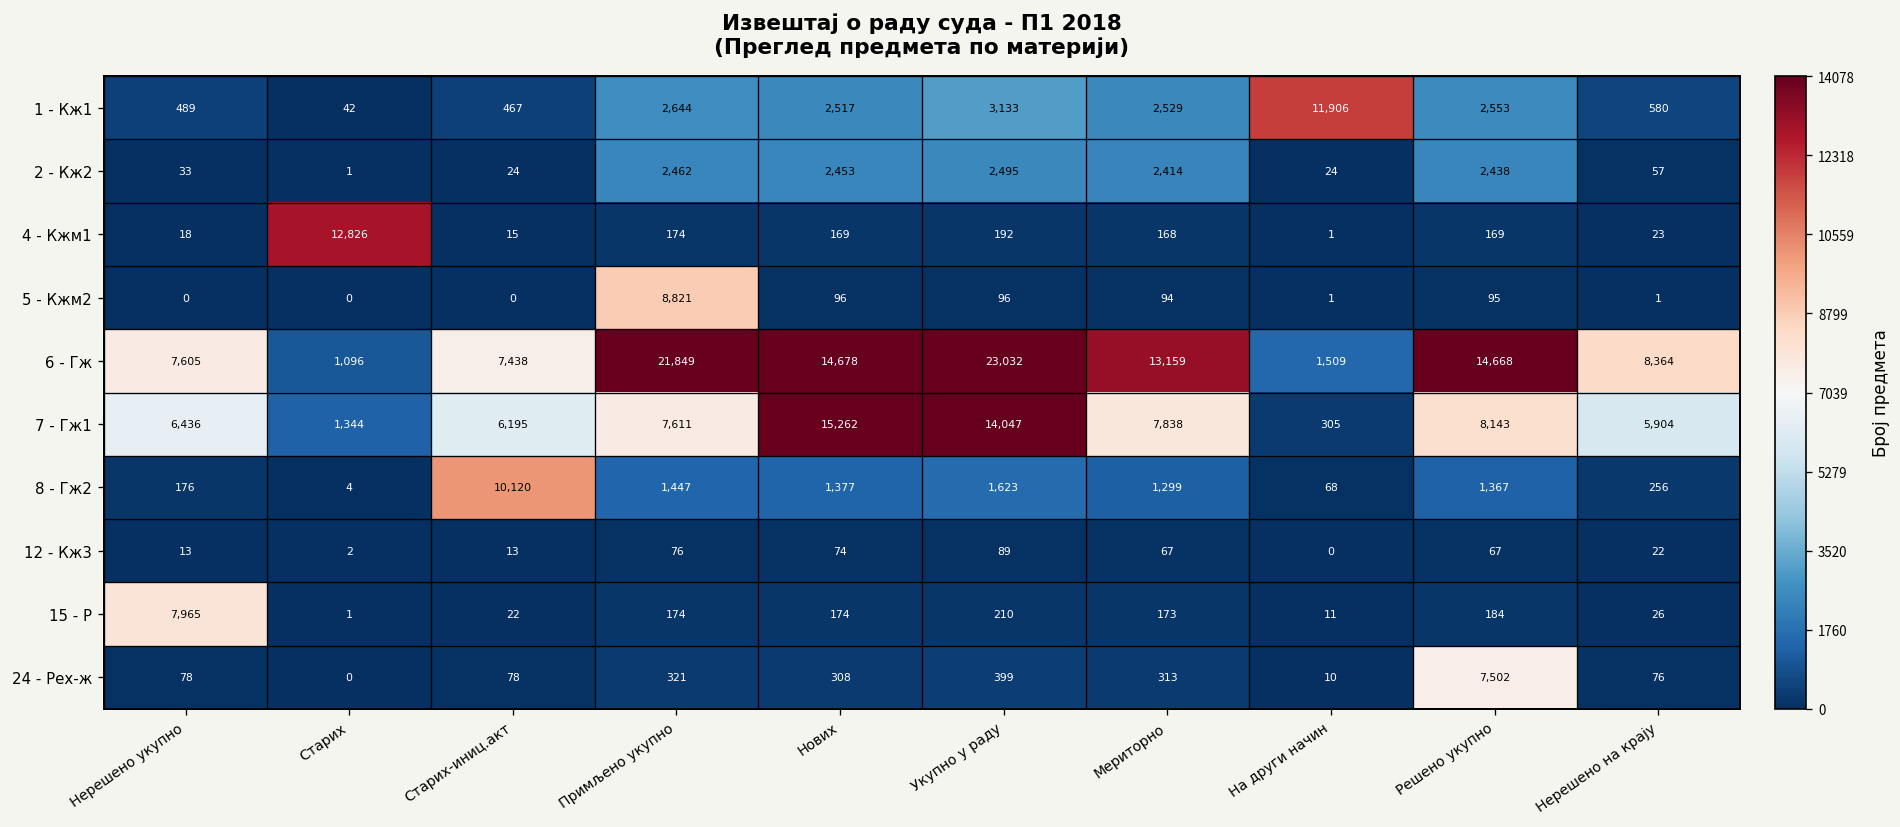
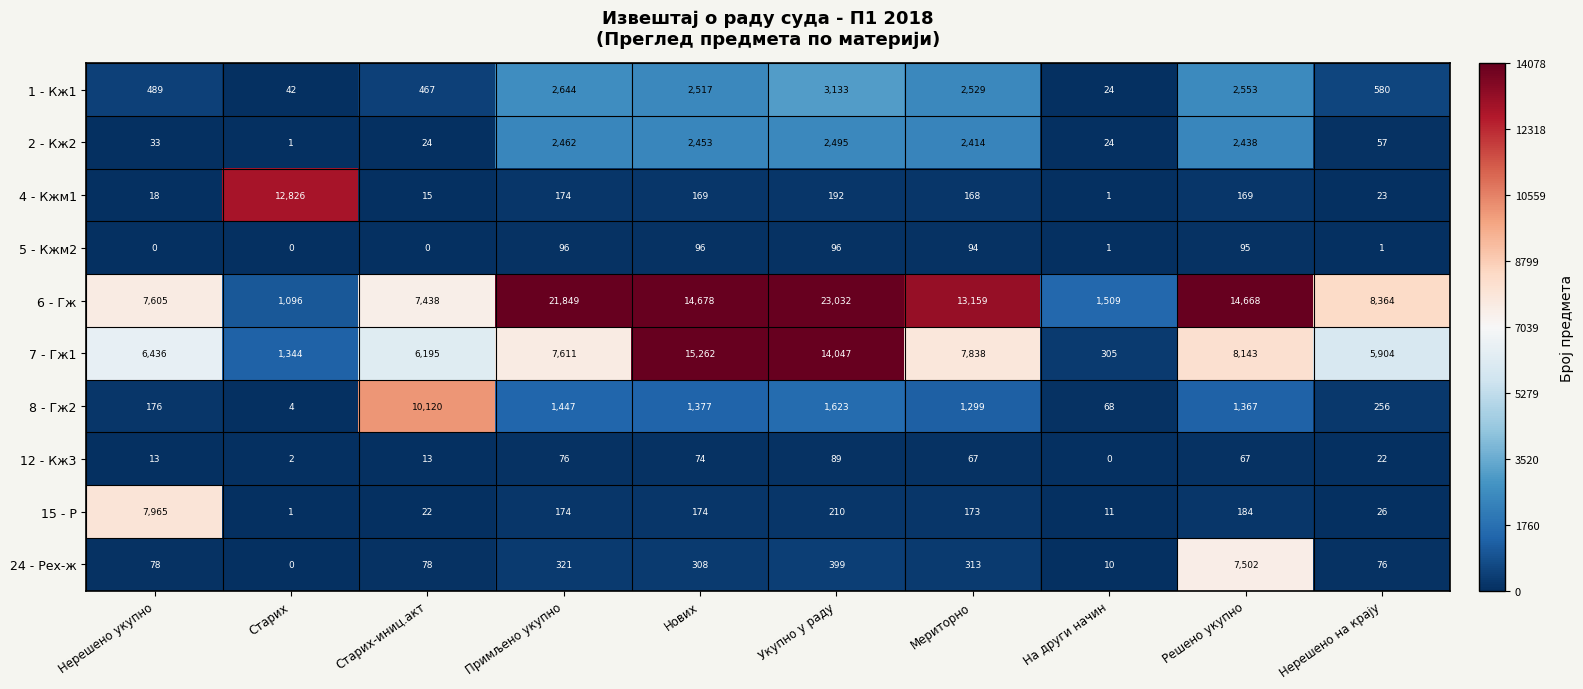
  {
    "1 - Кж1": {
      "Нерешено укупно": "489",
      "Старих": "42",
      "Старих-иниц.акт": "467",
      "Примљено укупно": "2,644",
      "Нових": "2,517",
      "Укупно у раду": "3,133",
      "Мериторно": "2,529",
-     "На други начин": "11,906",
+     "На други начин": "24",
      "Решено укупно": "2,553",
      "Нерешено на крају": "580"
    },
    "2 - Кж2": {
      "Нерешено укупно": "33",
      "Старих": "1",
      "Старих-иниц.акт": "24",
      "Примљено укупно": "2,462",
      "Нових": "2,453",
      "Укупно у раду": "2,495",
      "Мериторно": "2,414",
      "На други начин": "24",
      "Решено укупно": "2,438",
      "Нерешено на крају": "57"
    },
    "4 - Кжм1": {
      "Нерешено укупно": "18",
      "Старих": "12,826",
      "Старих-иниц.акт": "15",
      "Примљено укупно": "174",
      "Нових": "169",
      "Укупно у раду": "192",
      "Мериторно": "168",
      "На други начин": "1",
      "Решено укупно": "169",
      "Нерешено на крају": "23"
    },
    "5 - Кжм2": {
      "Нерешено укупно": "0",
      "Старих": "0",
      "Старих-иниц.акт": "0",
-     "Примљено укупно": "8,821",
+     "Примљено укупно": "96",
      "Нових": "96",
      "Укупно у раду": "96",
      "Мериторно": "94",
      "На други начин": "1",
      "Решено укупно": "95",
      "Нерешено на крају": "1"
    },
    "6 - Гж": {
      "Нерешено укупно": "7,605",
      "Старих": "1,096",
      "Старих-иниц.акт": "7,438",
      "Примљено укупно": "21,849",
      "Нових": "14,678",
      "Укупно у раду": "23,032",
      "Мериторно": "13,159",
      "На други начин": "1,509",
      "Решено укупно": "14,668",
      "Нерешено на крају": "8,364"
    },
    "7 - Гж1": {
      "Нерешено укупно": "6,436",
      "Старих": "1,344",
      "Старих-иниц.акт": "6,195",
      "Примљено укупно": "7,611",
      "Нових": "15,262",
      "Укупно у раду": "14,047",
      "Мериторно": "7,838",
      "На други начин": "305",
      "Решено укупно": "8,143",
      "Нерешено на крају": "5,904"
    },
    "8 - Гж2": {
      "Нерешено укупно": "176",
      "Старих": "4",
      "Старих-иниц.акт": "10,120",
      "Примљено укупно": "1,447",
      "Нових": "1,377",
      "Укупно у раду": "1,623",
      "Мериторно": "1,299",
      "На други начин": "68",
      "Решено укупно": "1,367",
      "Нерешено на крају": "256"
    },
    "12 - Кж3": {
      "Нерешено укупно": "13",
      "Старих": "2",
      "Старих-иниц.акт": "13",
      "Примљено укупно": "76",
      "Нових": "74",
      "Укупно у раду": "89",
      "Мериторно": "67",
      "На други начин": "0",
      "Решено укупно": "67",
      "Нерешено на крају": "22"
    },
    "15 - Р": {
      "Нерешено укупно": "7,965",
      "Старих": "1",
      "Старих-иниц.акт": "22",
      "Примљено укупно": "174",
      "Нових": "174",
      "Укупно у раду": "210",
      "Мериторно": "173",
      "На други начин": "11",
      "Решено укупно": "184",
      "Нерешено на крају": "26"
    },
    "24 - Рех-ж": {
      "Нерешено укупно": "78",
      "Старих": "0",
      "Старих-иниц.акт": "78",
      "Примљено укупно": "321",
      "Нових": "308",
      "Укупно у раду": "399",
      "Мериторно": "313",
      "На други начин": "10",
      "Решено укупно": "7,502",
      "Нерешено на крају": "76"
    }
  }
